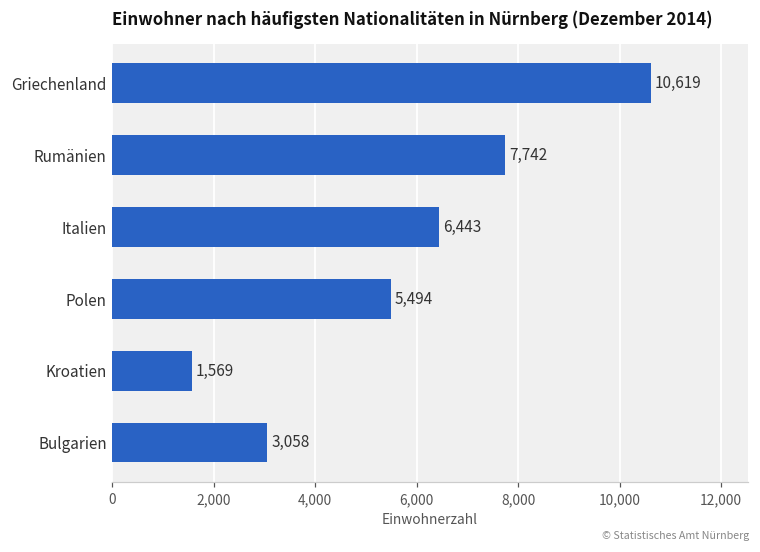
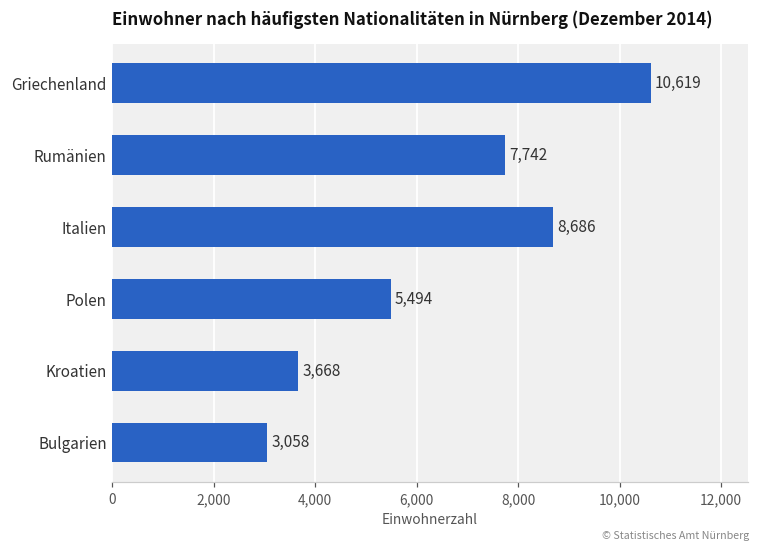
  {
    "Griechenland": "10,619",
    "Rumänien": "7,742",
-   "Italien": "6,443",
+   "Italien": "8,686",
    "Polen": "5,494",
-   "Kroatien": "1,569",
+   "Kroatien": "3,668",
    "Bulgarien": "3,058"
  }
